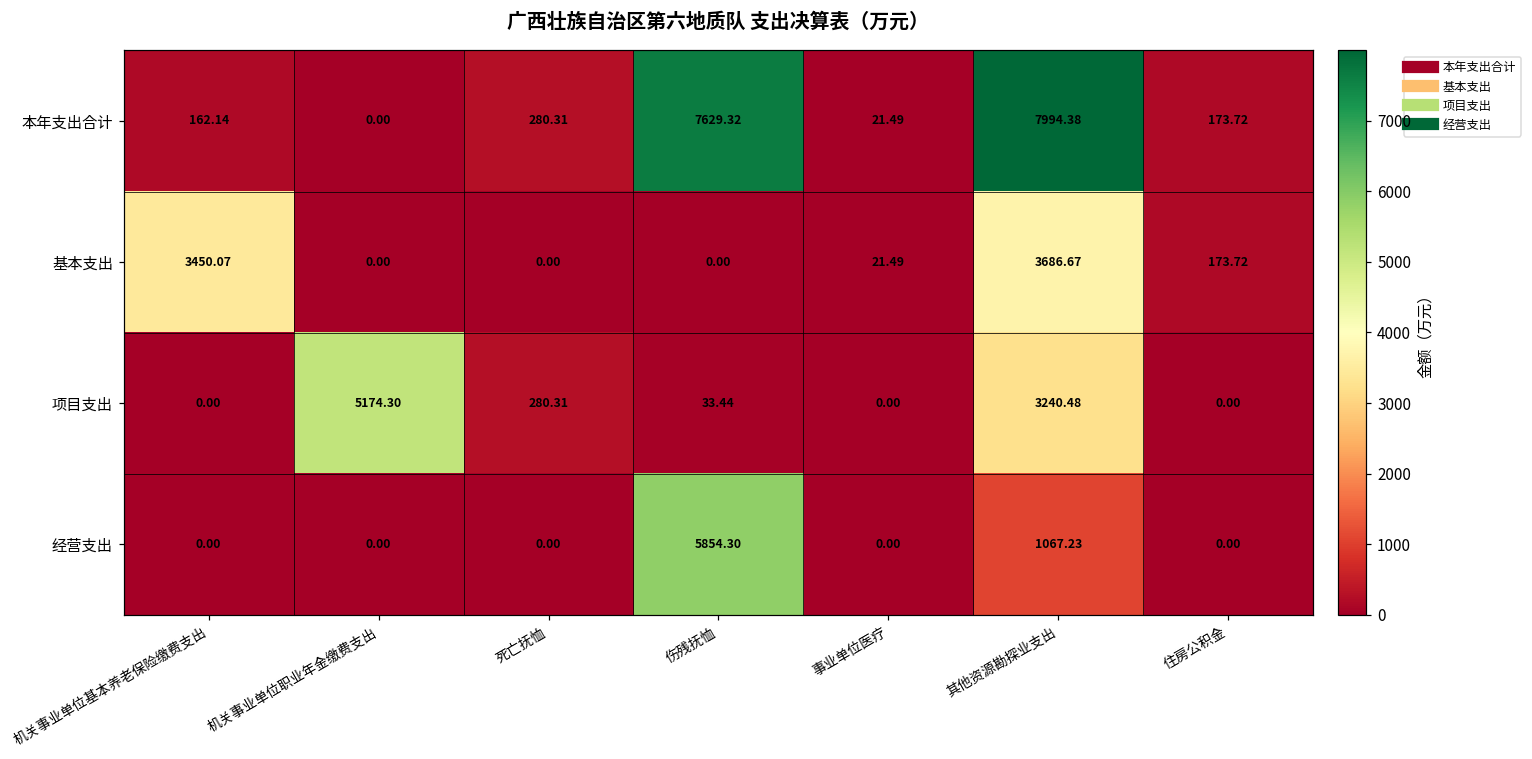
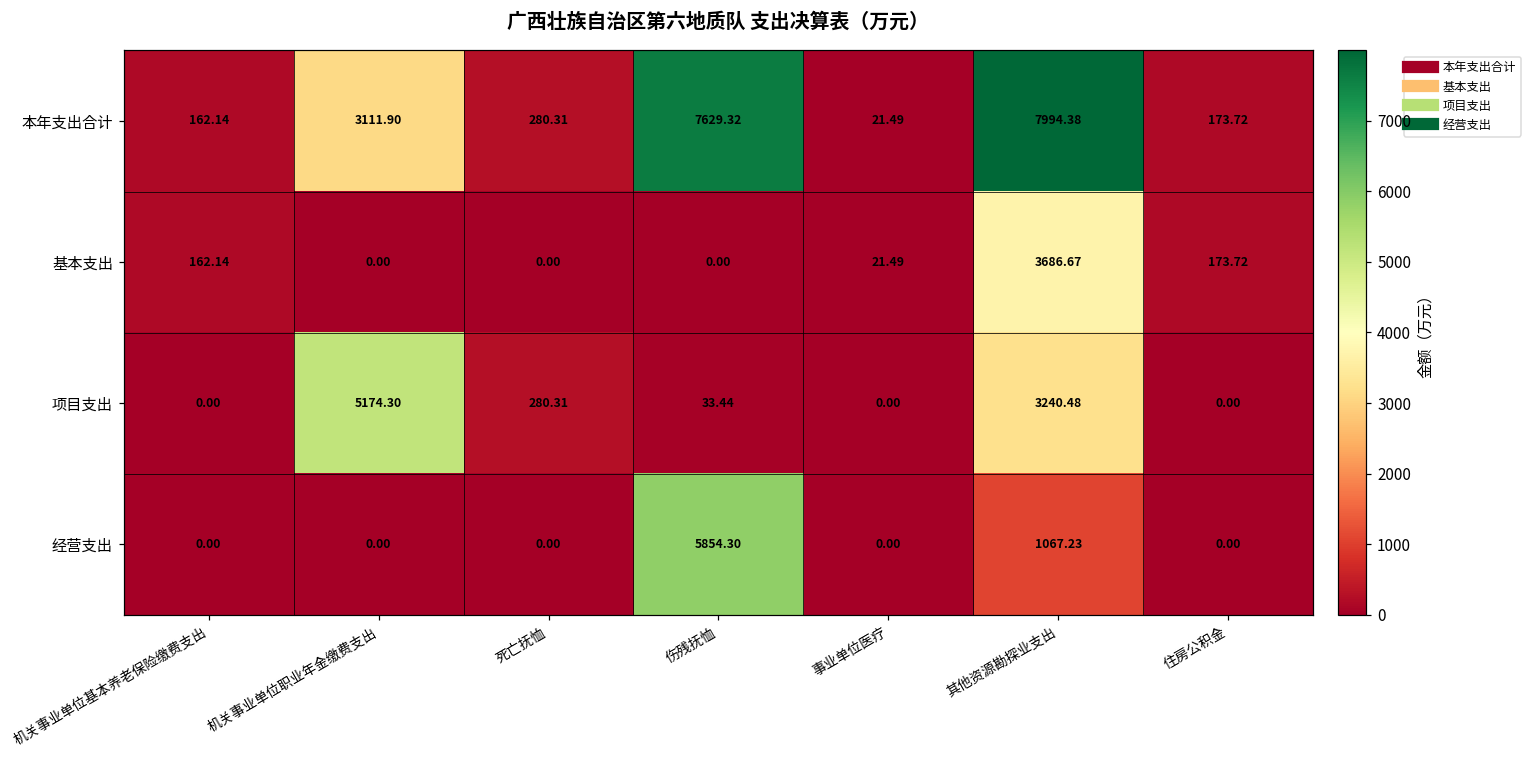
  {
    "本年支出合计": {
      "机关事业单位基本养老保险缴费支出": 162.14,
-     "机关事业单位职业年金缴费支出": 0.00,
+     "机关事业单位职业年金缴费支出": 3111.90,
      "死亡抚恤": 280.31,
      "伤残抚恤": 7629.32,
      "事业单位医疗": 21.49,
      "其他资源勘探业支出": 7994.38,
      "住房公积金": 173.72
    },
    "基本支出": {
-     "机关事业单位基本养老保险缴费支出": 3450.07,
+     "机关事业单位基本养老保险缴费支出": 162.14,
      "机关事业单位职业年金缴费支出": 0.00,
      "死亡抚恤": 0.00,
      "伤残抚恤": 0.00,
      "事业单位医疗": 21.49,
      "其他资源勘探业支出": 3686.67,
      "住房公积金": 173.72
    },
    "项目支出": {
      "机关事业单位基本养老保险缴费支出": 0.00,
      "机关事业单位职业年金缴费支出": 5174.30,
      "死亡抚恤": 280.31,
      "伤残抚恤": 33.44,
      "事业单位医疗": 0.00,
      "其他资源勘探业支出": 3240.48,
      "住房公积金": 0.00
    },
    "经营支出": {
      "机关事业单位基本养老保险缴费支出": 0.00,
      "机关事业单位职业年金缴费支出": 0.00,
      "死亡抚恤": 0.00,
      "伤残抚恤": 5854.30,
      "事业单位医疗": 0.00,
      "其他资源勘探业支出": 1067.23,
      "住房公积金": 0.00
    }
  }
